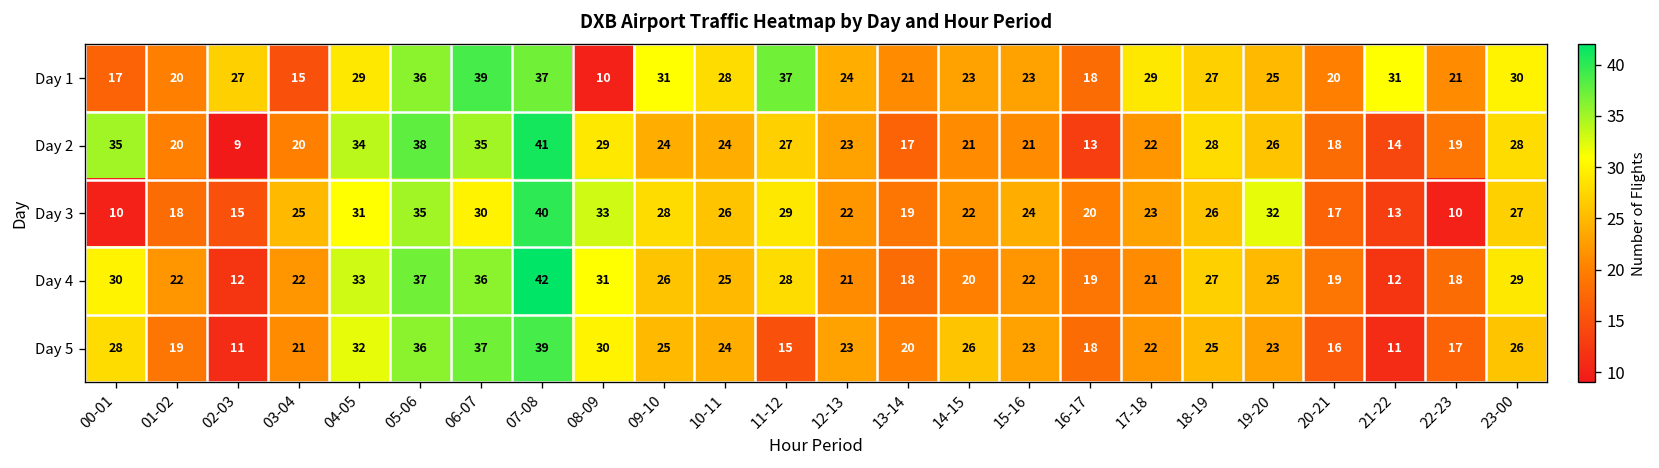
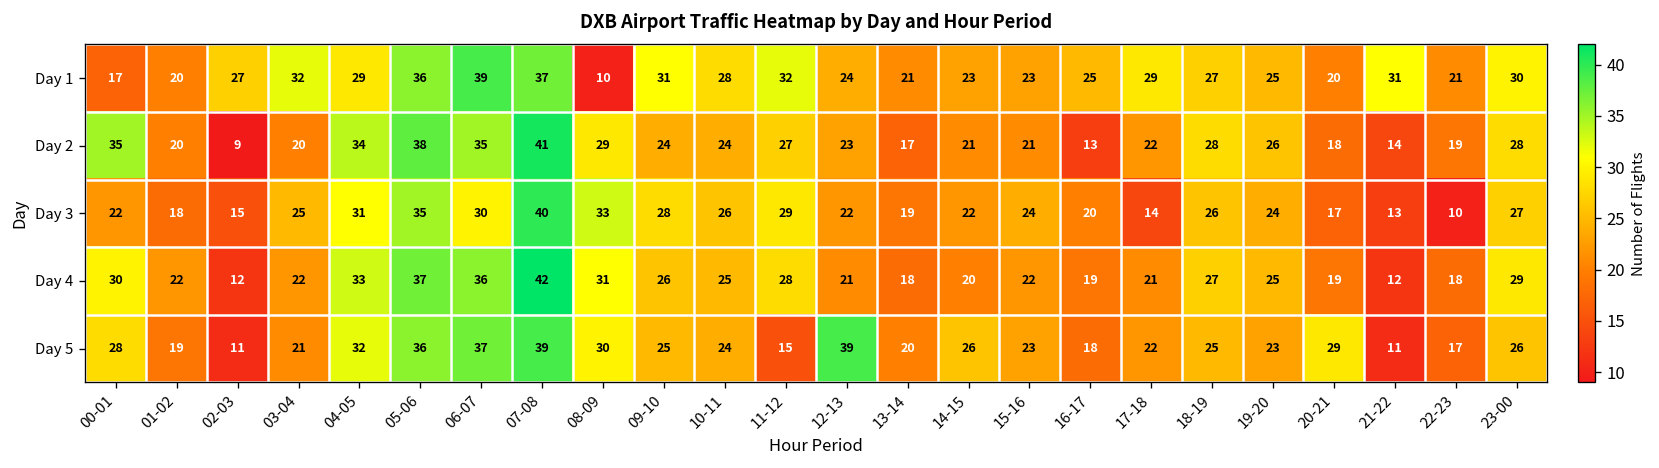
  {
    "Day 1": {
      "00-01": 17,
      "01-02": 20,
      "02-03": 27,
-     "03-04": 15,
+     "03-04": 32,
      "04-05": 29,
      "05-06": 36,
      "06-07": 39,
      "07-08": 37,
      "08-09": 10,
      "09-10": 31,
      "10-11": 28,
-     "11-12": 37,
+     "11-12": 32,
      "12-13": 24,
      "13-14": 21,
      "14-15": 23,
      "15-16": 23,
-     "16-17": 18,
+     "16-17": 25,
      "17-18": 29,
      "18-19": 27,
      "19-20": 25,
      "20-21": 20,
      "21-22": 31,
      "22-23": 21,
      "23-00": 30
    },
    "Day 2": {
      "00-01": 35,
      "01-02": 20,
      "02-03": 9,
      "03-04": 20,
      "04-05": 34,
      "05-06": 38,
      "06-07": 35,
      "07-08": 41,
      "08-09": 29,
      "09-10": 24,
      "10-11": 24,
      "11-12": 27,
      "12-13": 23,
      "13-14": 17,
      "14-15": 21,
      "15-16": 21,
      "16-17": 13,
      "17-18": 22,
      "18-19": 28,
      "19-20": 26,
      "20-21": 18,
      "21-22": 14,
      "22-23": 19,
      "23-00": 28
    },
    "Day 3": {
-     "00-01": 10,
+     "00-01": 22,
      "01-02": 18,
      "02-03": 15,
      "03-04": 25,
      "04-05": 31,
      "05-06": 35,
      "06-07": 30,
      "07-08": 40,
      "08-09": 33,
      "09-10": 28,
      "10-11": 26,
      "11-12": 29,
      "12-13": 22,
      "13-14": 19,
      "14-15": 22,
      "15-16": 24,
      "16-17": 20,
-     "17-18": 23,
+     "17-18": 14,
      "18-19": 26,
-     "19-20": 32,
+     "19-20": 24,
      "20-21": 17,
      "21-22": 13,
      "22-23": 10,
      "23-00": 27
    },
    "Day 4": {
      "00-01": 30,
      "01-02": 22,
      "02-03": 12,
      "03-04": 22,
      "04-05": 33,
      "05-06": 37,
      "06-07": 36,
      "07-08": 42,
      "08-09": 31,
      "09-10": 26,
      "10-11": 25,
      "11-12": 28,
      "12-13": 21,
      "13-14": 18,
      "14-15": 20,
      "15-16": 22,
      "16-17": 19,
      "17-18": 21,
      "18-19": 27,
      "19-20": 25,
      "20-21": 19,
      "21-22": 12,
      "22-23": 18,
      "23-00": 29
    },
    "Day 5": {
      "00-01": 28,
      "01-02": 19,
      "02-03": 11,
      "03-04": 21,
      "04-05": 32,
      "05-06": 36,
      "06-07": 37,
      "07-08": 39,
      "08-09": 30,
      "09-10": 25,
      "10-11": 24,
      "11-12": 15,
-     "12-13": 23,
+     "12-13": 39,
      "13-14": 20,
      "14-15": 26,
      "15-16": 23,
      "16-17": 18,
      "17-18": 22,
      "18-19": 25,
      "19-20": 23,
-     "20-21": 16,
+     "20-21": 29,
      "21-22": 11,
      "22-23": 17,
      "23-00": 26
    }
  }
